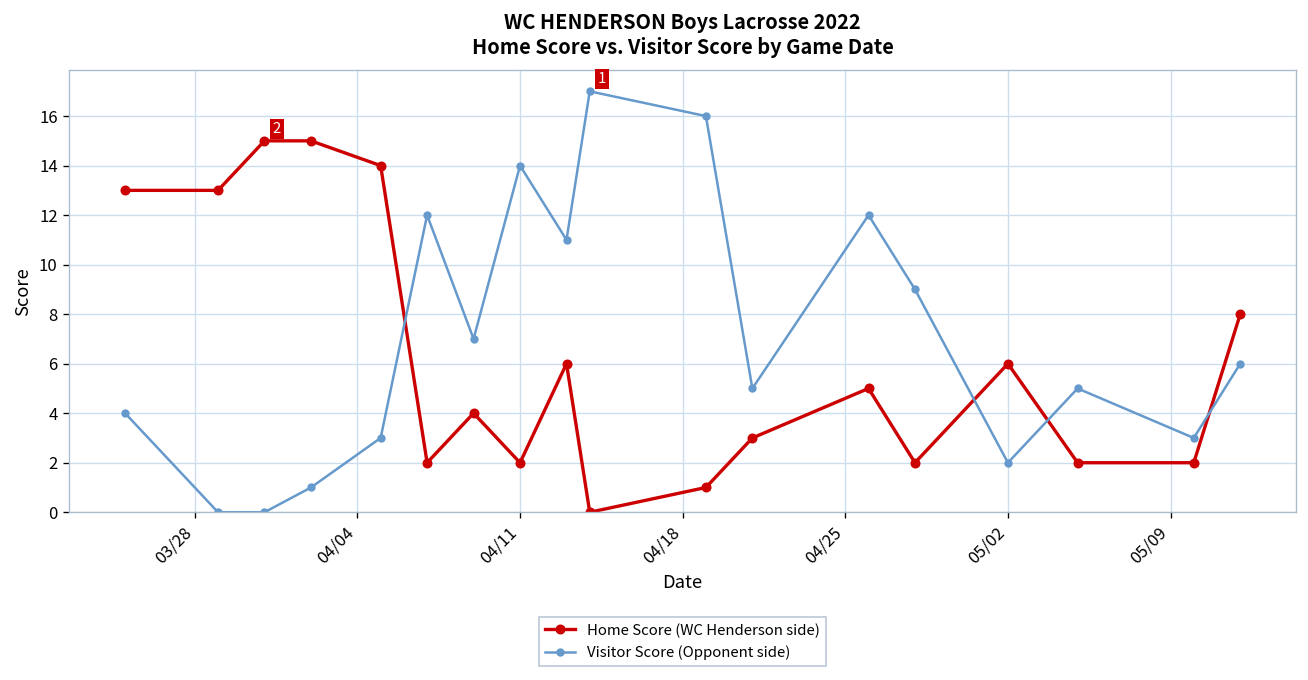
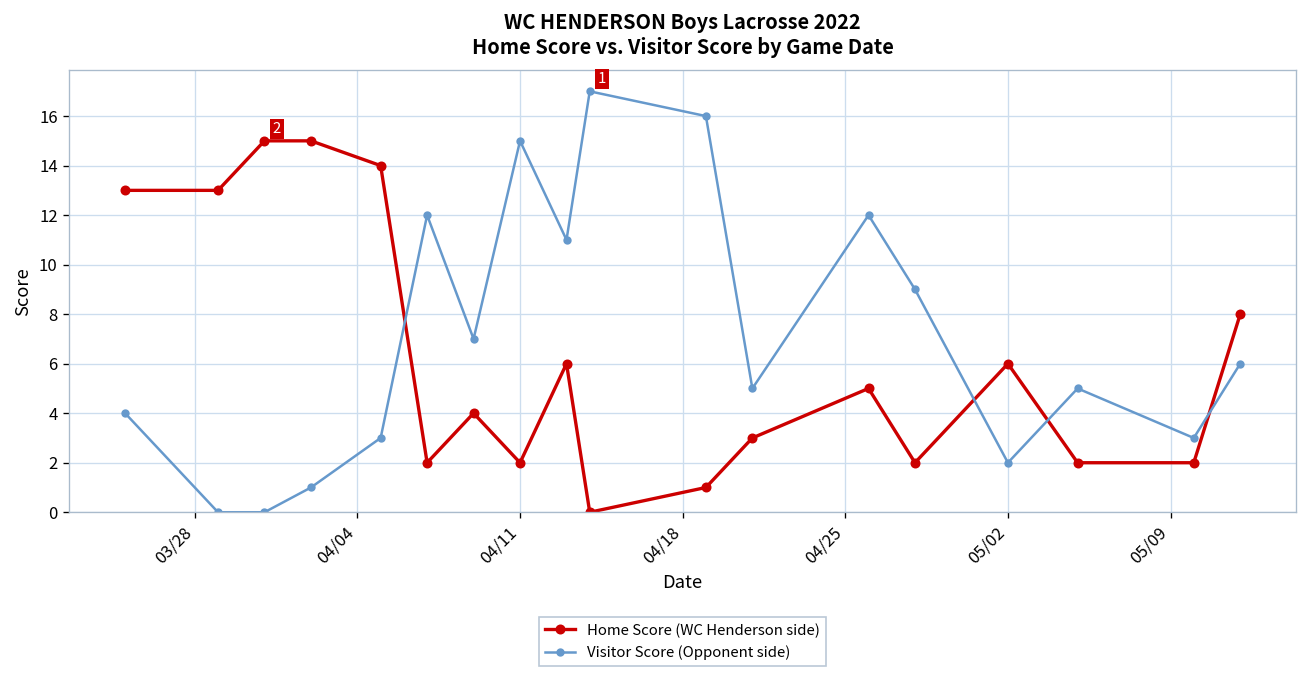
  {
    "Home Score (WC Henderson side)": {
      "04/11": 2,
      "05/02": 6
    },
    "Visitor Score (Opponent side)": {
-     "04/11": 14,
+     "04/11": 15,
      "05/02": 2
    }
  }
